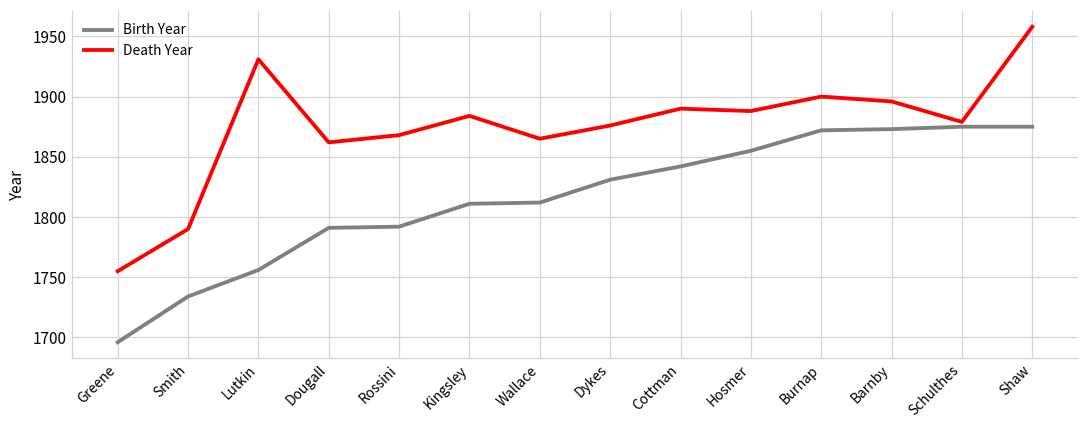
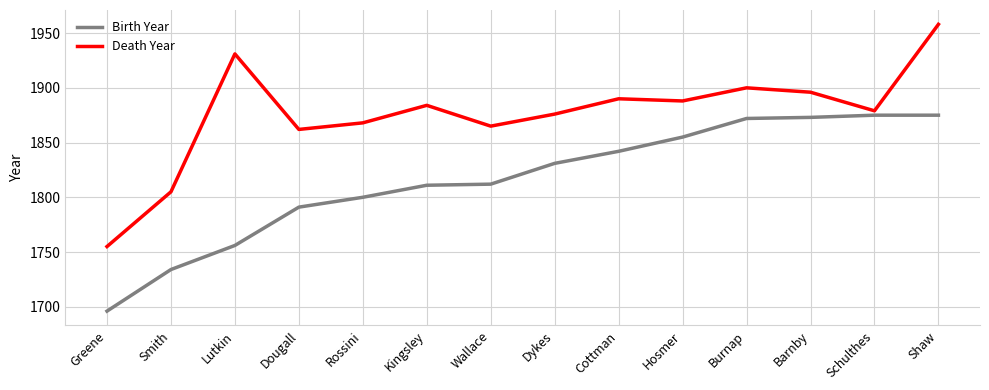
  {
    "Birth Year": {
      "Greene": 1696,
      "Smith": 1734,
      "Lutkin": 1756,
      "Dougall": 1791,
-     "Rossini": 1792,
+     "Rossini": 1800,
      "Kingsley": 1811,
      "Wallace": 1812,
      "Dykes": 1831,
      "Cottman": 1842,
      "Hosmer": 1855,
      "Burnap": 1872,
      "Barnby": 1873,
      "Schulthes": 1875,
      "Shaw": 1875
    },
    "Death Year": {
      "Greene": 1755,
-     "Smith": 1790,
+     "Smith": 1805,
      "Lutkin": 1931,
      "Dougall": 1862,
      "Rossini": 1868,
      "Kingsley": 1884,
      "Wallace": 1865,
      "Dykes": 1876,
      "Cottman": 1890,
      "Hosmer": 1888,
      "Burnap": 1900,
      "Barnby": 1896,
      "Schulthes": 1879,
      "Shaw": 1958
    }
  }
